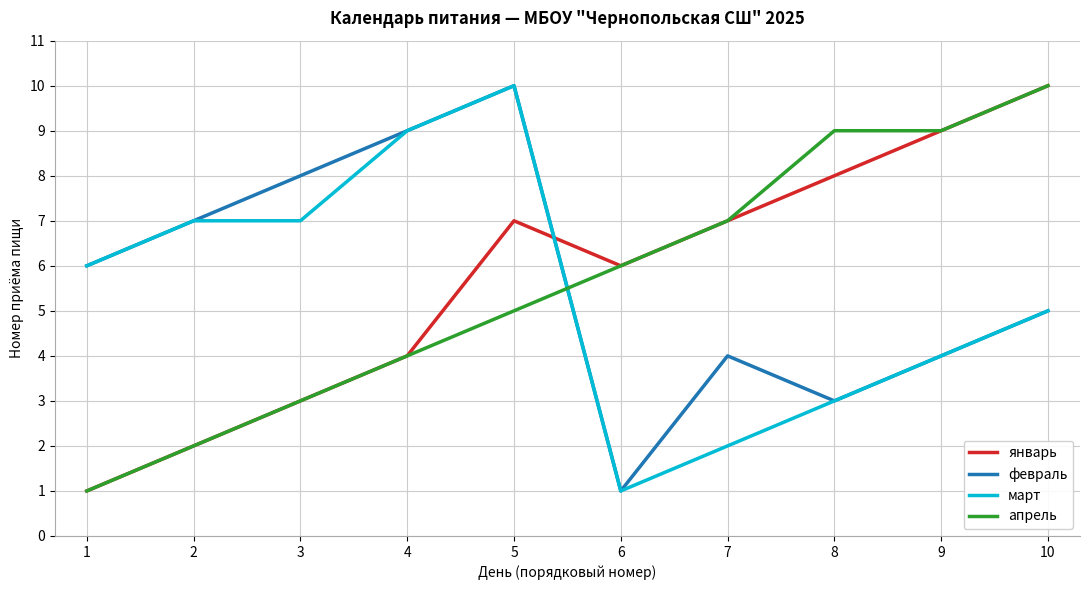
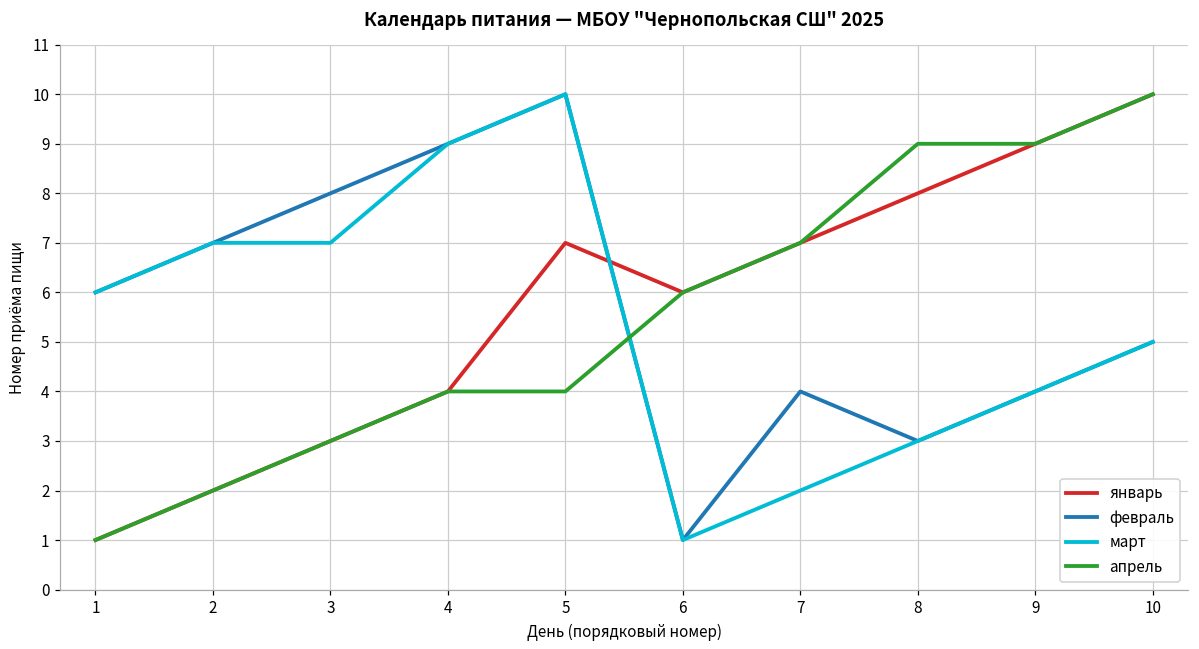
  {
    "январь": {
      "5": 7,
      "8": 8
    },
    "февраль": {
      "3": 8,
      "7": 4
    },
    "март": {
      "3": 7,
      "7": 2
    },
    "апрель": {
-     "5": 5,
+     "5": 4,
      "8": 9
    }
  }
